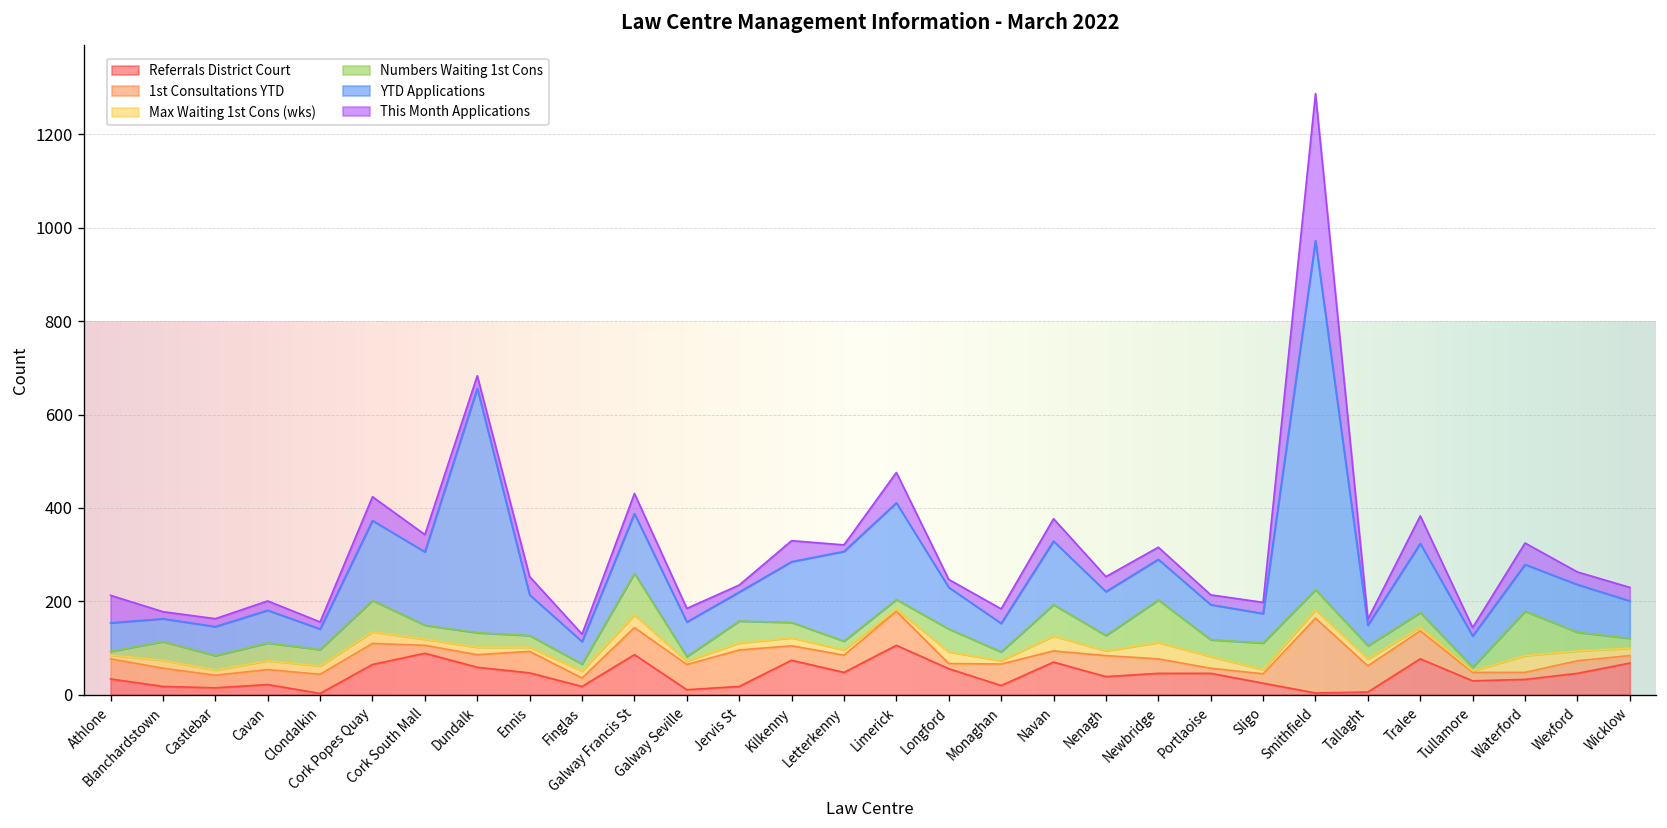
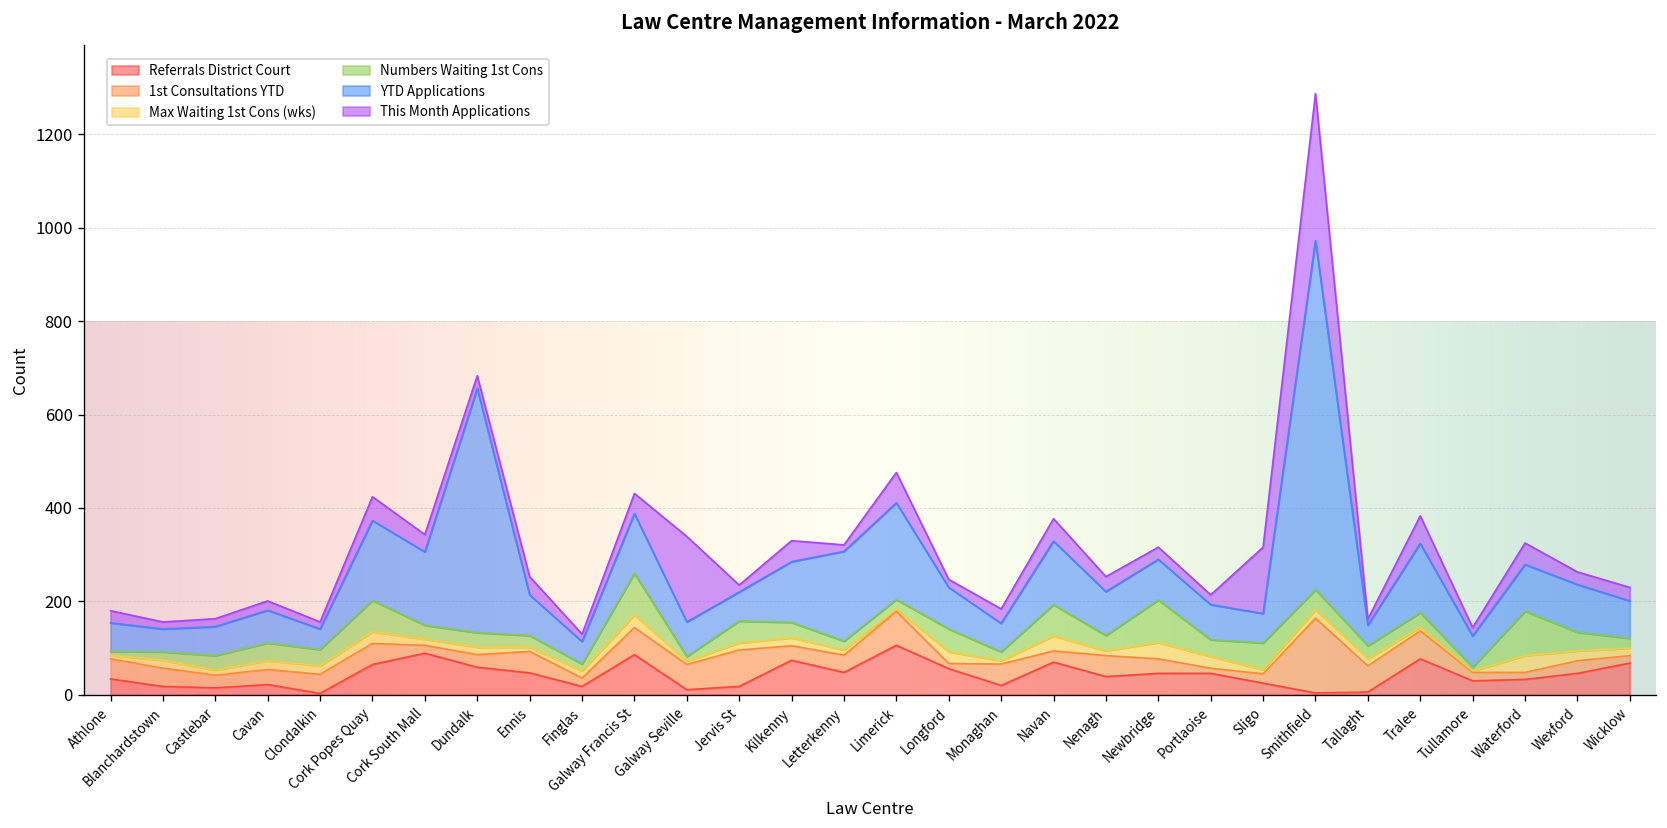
  {
    "Numbers Waiting 1st Cons": {
      "Athlone": 10,
-     "Blanchardstown": 40,
+     "Blanchardstown": 20,
      "Castlebar": 30,
      "Cavan": 40,
      "Clondalkin": 40,
      "Cork Popes Quay": 70,
      "Cork South Mall": 30,
      "Dundalk": 30,
      "Ennis": 30,
      "Finglas": 20,
      "Galway Francis St": 90,
      "Galway Seville": 10,
      "Jervis St": 50,
      "Kilkenny": 30,
      "Letterkenny": 20,
      "Limerick": 20,
      "Longford": 50,
      "Monaghan": 20,
      "Navan": 70,
      "Nenagh": 30,
      "Newbridge": 90,
      "Portlaoise": 40,
      "Sligo": 60,
      "Smithfield": 40,
      "Tallaght": 30,
      "Tralee": 30,
      "Tullamore": 10,
      "Waterford": 100,
      "Wexford": 40,
      "Wicklow": 20
    },
    "YTD Applications": {
      "Athlone": 60,
      "Blanchardstown": 50,
      "Castlebar": 60,
      "Cavan": 70,
      "Clondalkin": 40,
      "Cork Popes Quay": 170,
      "Cork South Mall": 160,
      "Dundalk": 520,
      "Ennis": 90,
      "Finglas": 50,
      "Galway Francis St": 130,
      "Galway Seville": 70,
      "Jervis St": 60,
      "Kilkenny": 130,
      "Letterkenny": 190,
      "Limerick": 210,
      "Longford": 90,
      "Monaghan": 60,
      "Navan": 140,
      "Nenagh": 90,
      "Newbridge": 90,
      "Portlaoise": 80,
      "Sligo": 60,
      "Smithfield": 750,
      "Tallaght": 40,
      "Tralee": 150,
      "Tullamore": 70,
      "Waterford": 100,
      "Wexford": 100,
      "Wicklow": 80
    },
    "This Month Applications": {
-     "Athlone": 60,
+     "Athlone": 30,
      "Blanchardstown": 20,
      "Castlebar": 20,
      "Cavan": 20,
      "Clondalkin": 20,
      "Cork Popes Quay": 50,
      "Cork South Mall": 40,
      "Dundalk": 30,
      "Ennis": 40,
      "Finglas": 20,
      "Galway Francis St": 40,
-     "Galway Seville": 30,
+     "Galway Seville": 180,
      "Jervis St": 20,
      "Kilkenny": 50,
      "Letterkenny": 10,
      "Limerick": 70,
      "Longford": 20,
      "Monaghan": 30,
      "Navan": 50,
      "Nenagh": 30,
      "Newbridge": 30,
      "Portlaoise": 20,
-     "Sligo": 20,
+     "Sligo": 140,
      "Smithfield": 320,
      "Tallaght": 10,
      "Tralee": 60,
      "Tullamore": 20,
      "Waterford": 50,
      "Wexford": 30,
      "Wicklow": 30
    }
  }
